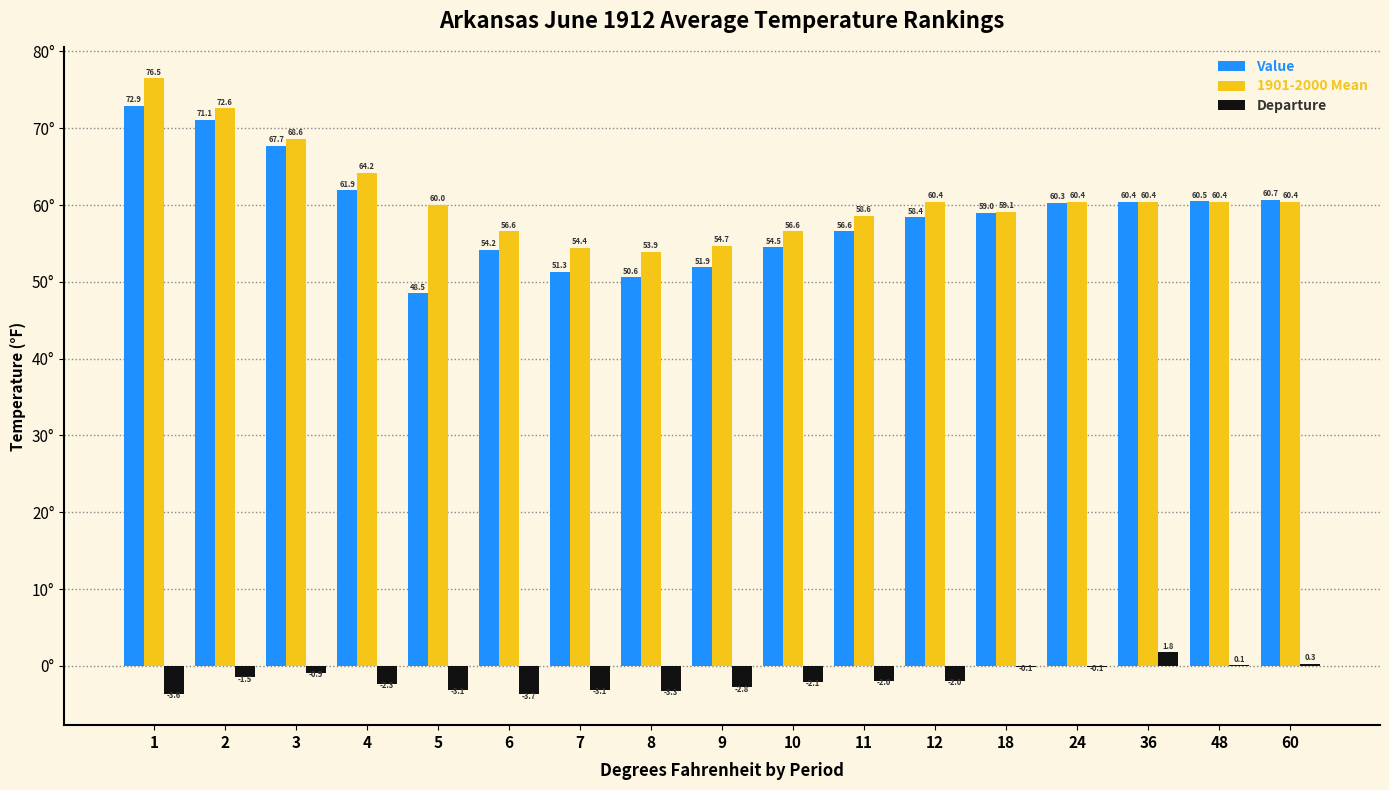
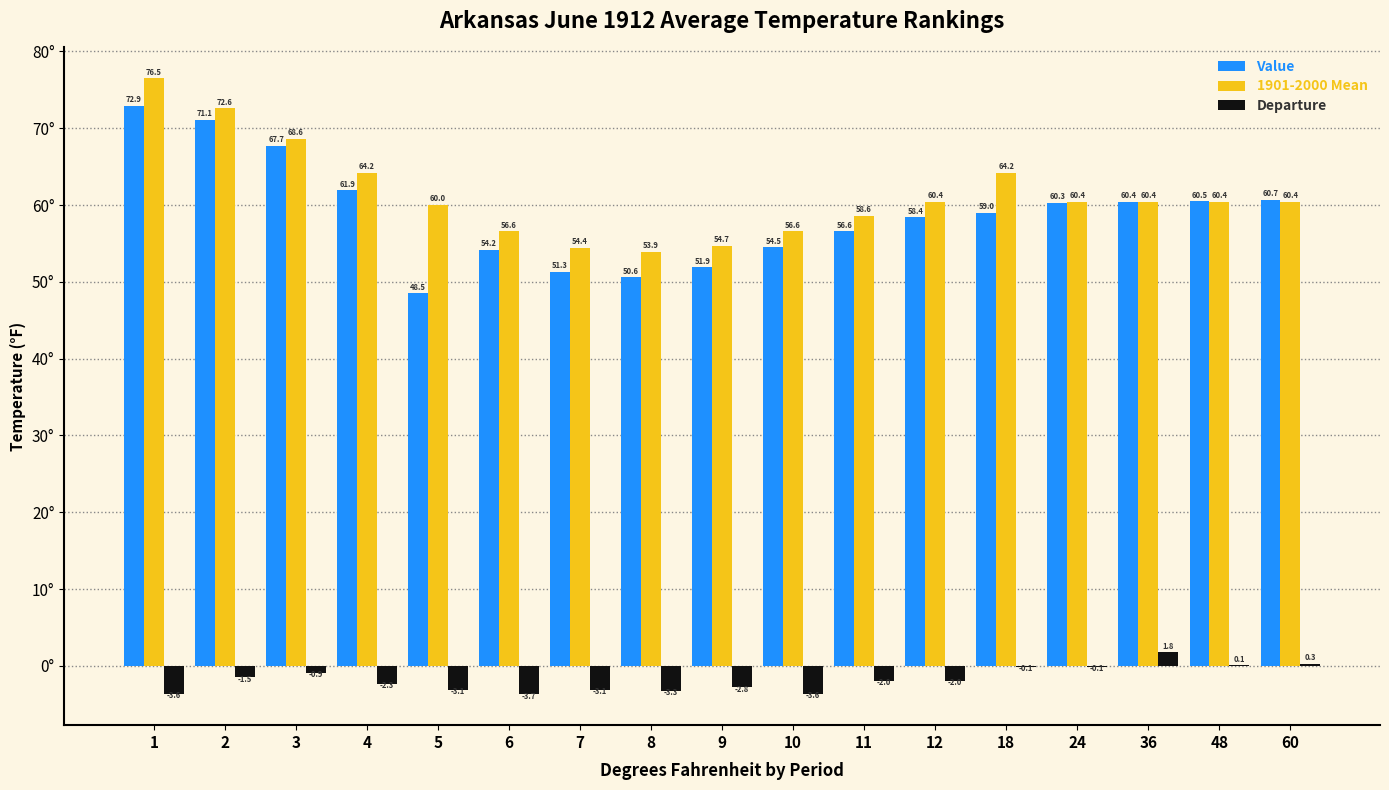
  {
    "Value": {
      "1": 72.9,
      "2": 71.1,
      "3": 67.7,
      "4": 61.9,
      "5": 48.5,
      "6": 54.2,
      "7": 51.3,
      "8": 50.6,
      "9": 51.9,
      "10": 54.5,
      "11": 56.6,
      "12": 58.4,
      "18": 59.0,
      "24": 60.3,
      "36": 60.4,
      "48": 60.5,
      "60": 60.7
    },
    "1901-2000 Mean": {
      "1": 76.5,
      "2": 72.6,
      "3": 68.6,
      "4": 64.2,
      "5": 60.0,
      "6": 56.6,
      "7": 54.4,
      "8": 53.9,
      "9": 54.7,
      "10": 56.6,
      "11": 58.6,
      "12": 60.4,
-     "18": 59.1,
+     "18": 64.2,
      "24": 60.4,
      "36": 60.4,
      "48": 60.4,
      "60": 60.4
    },
    "Departure": {
      "1": -3.6,
      "2": -1.5,
      "3": -0.9,
      "4": -2.3,
      "5": -3.1,
      "6": -3.7,
      "7": -3.1,
      "8": -3.3,
      "9": -2.8,
-     "10": -2.1,
+     "10": -3.6,
      "11": -2.0,
      "12": -2.0,
      "18": -0.1,
      "24": -0.1,
      "36": 1.8,
      "48": 0.1,
      "60": 0.3
    }
  }
